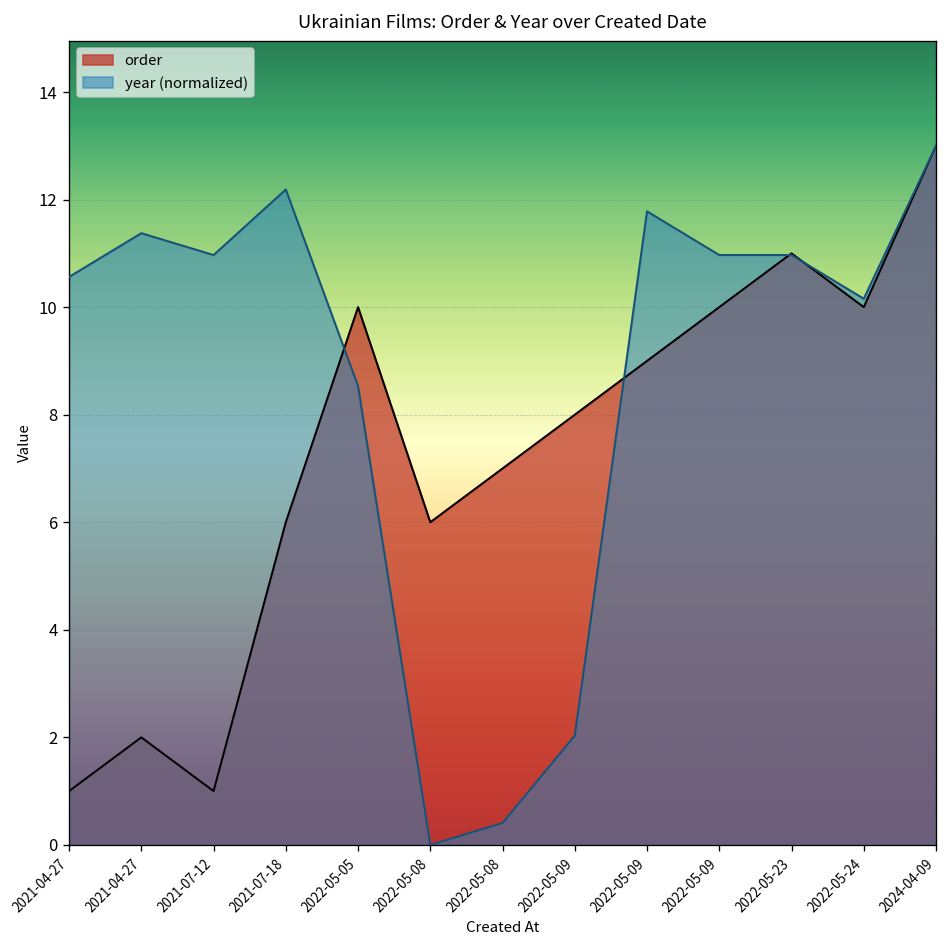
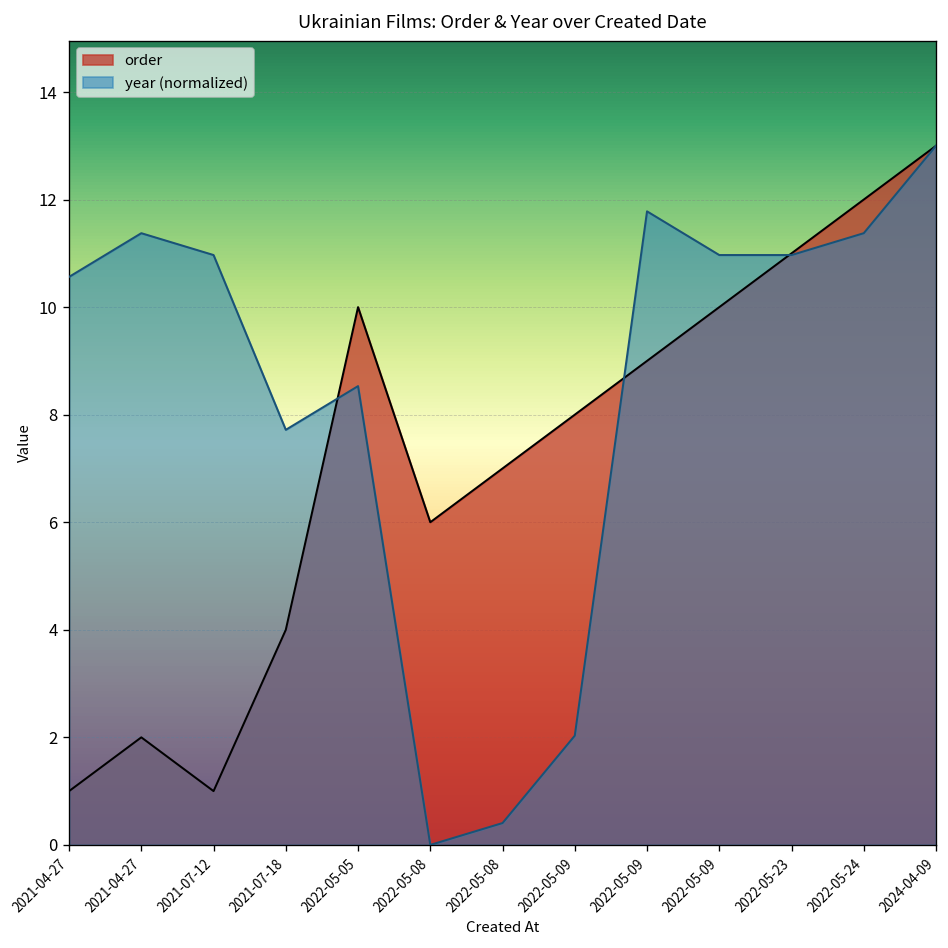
  {
    "order": {
      "2021-07-12": 1,
-     "2021-07-18": 6,
+     "2021-07-18": 4,
      "2022-05-05": 10,
-     "2022-05-24": 10
+     "2022-05-24": 12
    },
    "year (normalized)": {
      "2021-07-12": 11.0,
-     "2021-07-18": 12.2,
+     "2021-07-18": 7.7,
      "2022-05-05": 8.5,
-     "2022-05-24": 10.2
+     "2022-05-24": 11.4
    }
  }
